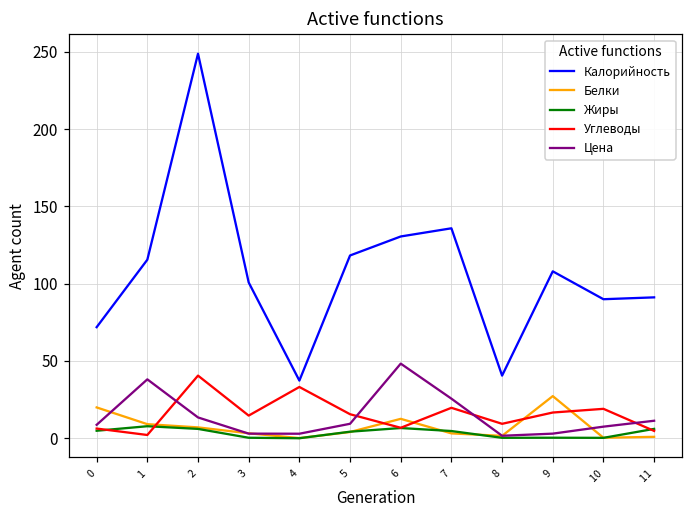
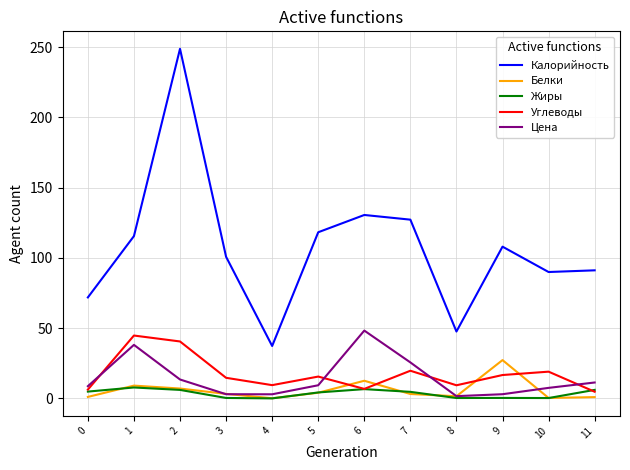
  {
    "Калорийность": {
      "0": 72,
      "1": 116,
      "2": 249,
      "3": 101,
      "4": 37,
      "5": 118,
      "6": 131,
-     "7": 136,
-     "8": 41,
+     "7": 127,
+     "8": 48,
      "9": 108,
      "10": 90,
      "11": 91
    },
    "Белки": {
-     "0": 20,
+     "0": 1,
      "6": 13,
      "9": 27,
      "11": 1
    },
    "Жиры": {
      "3": 0,
      "9": 0
    },
    "Углеводы": {
-     "1": 2,
+     "1": 45,
      "2": 41,
      "3": 15,
-     "4": 33,
+     "4": 9,
      "5": 16,
      "7": 20,
      "8": 9,
      "9": 17,
      "10": 19
    },
    "Цена": {
      "0": 9,
      "1": 38,
      "2": 13,
      "4": 3,
      "5": 9,
      "6": 48,
      "7": 26,
      "9": 3,
      "10": 8,
      "11": 11
    }
  }
